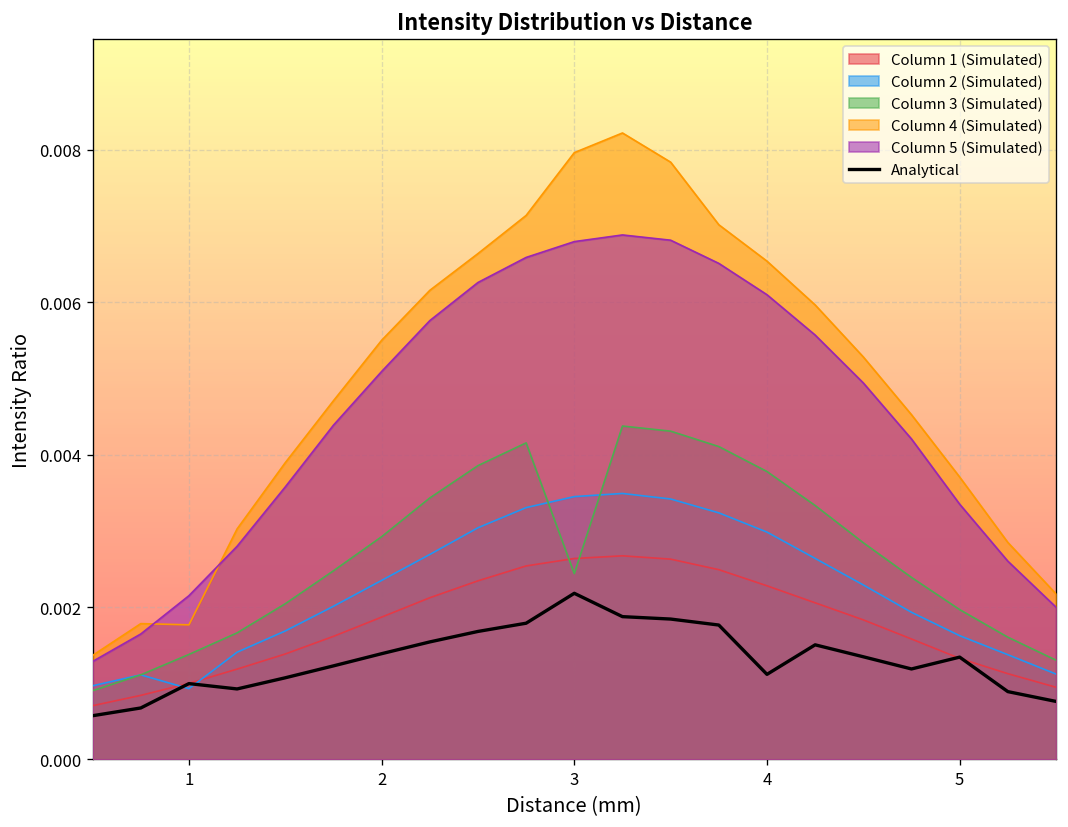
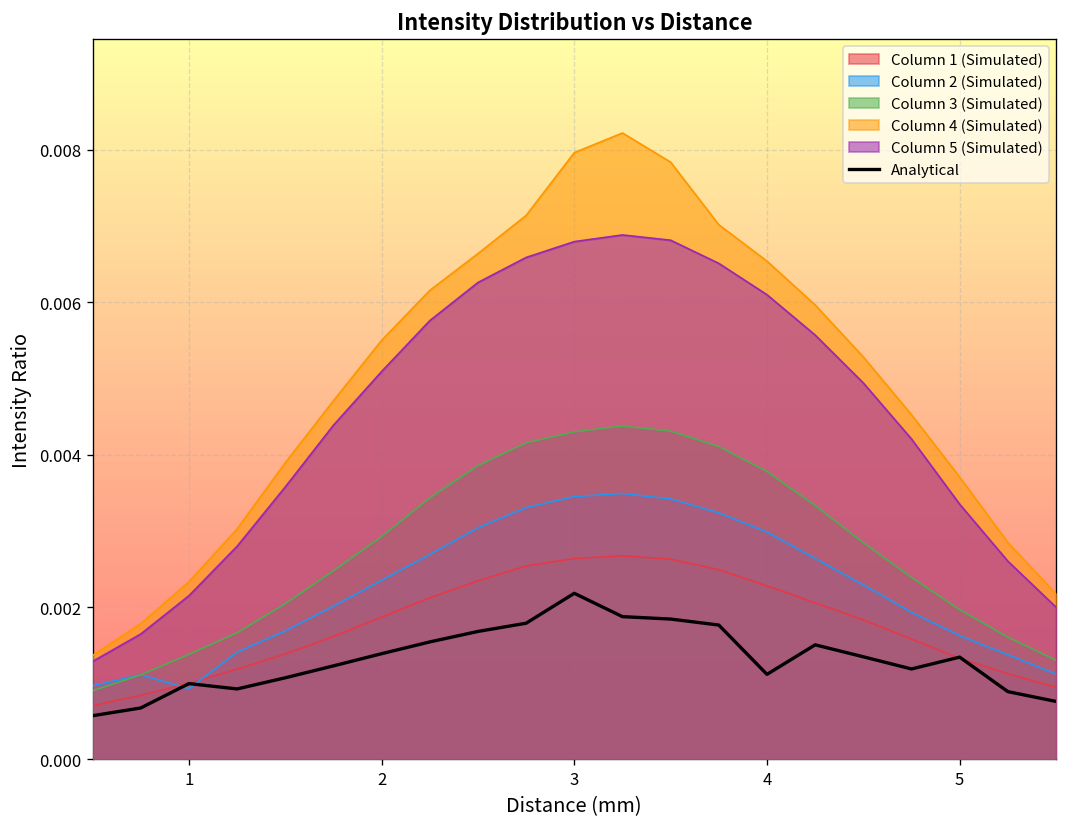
  {
    "Column 1 (Simulated)": {
      "2": 0.0019,
      "3": 0.0026,
      "4": 0.0023
    },
    "Column 2 (Simulated)": {
      "1": 0.0009,
      "2": 0.0024,
      "3": 0.0034,
      "4": 0.0030,
      "5": 0.0016
    },
    "Column 3 (Simulated)": {
      "1": 0.0014,
      "2": 0.0029,
-     "3": 0.0024,
+     "3": 0.0043,
      "4": 0.0038,
      "5": 0.0020
    },
    "Column 4 (Simulated)": {
-     "1": 0.0018,
+     "1": 0.0023,
      "2": 0.0055,
      "3": 0.0080,
      "4": 0.0065,
      "5": 0.0037
    },
    "Column 5 (Simulated)": {
      "1": 0.0021,
      "2": 0.0051,
      "3": 0.0068,
      "4": 0.0061,
      "5": 0.0034
    },
    "Analytical": {
      "2": 0.0014,
      "3": 0.0022,
      "4": 0.0011
    }
  }
